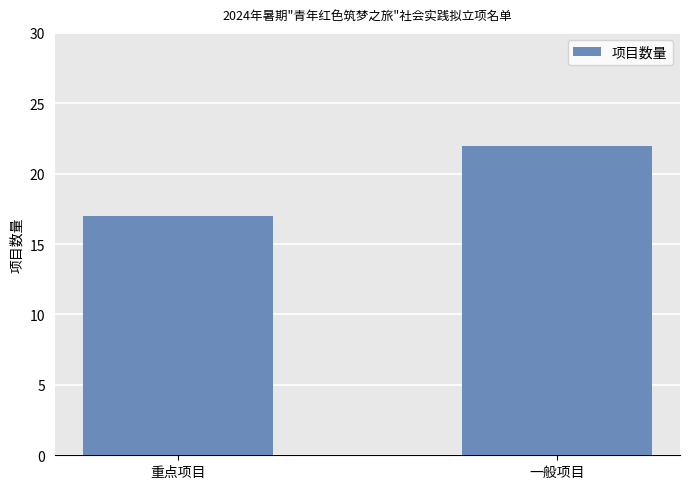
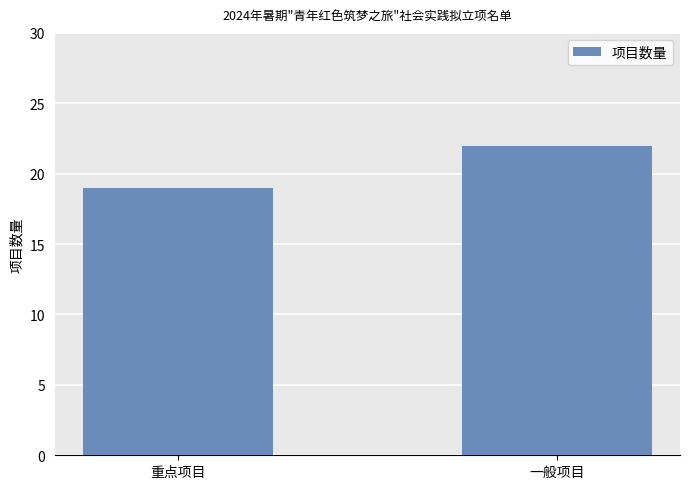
  {
-   "重点项目": 17,
+   "重点项目": 19,
    "一般项目": 22
  }
